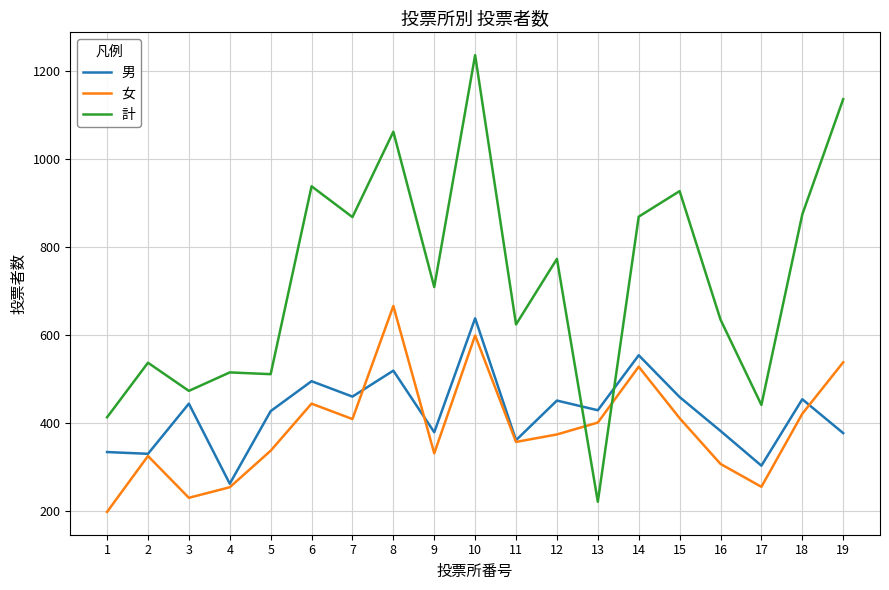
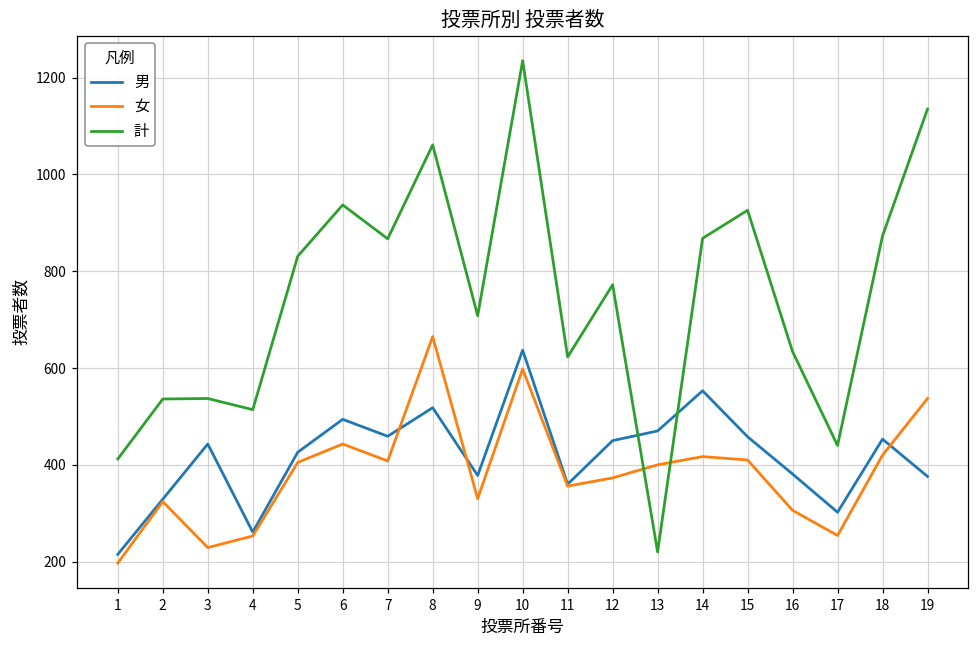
  {
    "男": {
-     "1": 330,
+     "1": 220,
      "3": 440,
      "4": 260,
      "5": 430,
      "6": 490,
      "7": 460,
      "8": 520,
      "9": 380,
      "10": 640,
      "12": 450,
-     "13": 430,
+     "13": 470,
      "14": 550,
      "15": 460,
      "16": 380,
      "17": 300,
      "18": 450,
      "19": 380
    },
    "女": {
      "1": 200,
      "3": 230,
      "4": 250,
-     "5": 340,
+     "5": 410,
      "6": 440,
      "7": 410,
      "8": 670,
      "9": 330,
      "10": 600,
      "12": 370,
      "13": 400,
-     "14": 530,
+     "14": 420,
      "15": 410,
      "16": 310,
      "17": 250,
      "18": 420,
      "19": 540
    },
    "計": {
      "1": 410,
      "2": 540,
-     "3": 470,
+     "3": 540,
      "4": 510,
-     "5": 510,
+     "5": 830,
      "6": 940,
      "7": 870,
      "8": 1060,
      "9": 710,
      "10": 1240,
      "11": 620,
      "12": 770,
      "13": 220,
      "14": 870,
      "15": 930,
      "16": 630,
      "17": 440,
      "18": 870,
      "19": 1140
    }
  }
